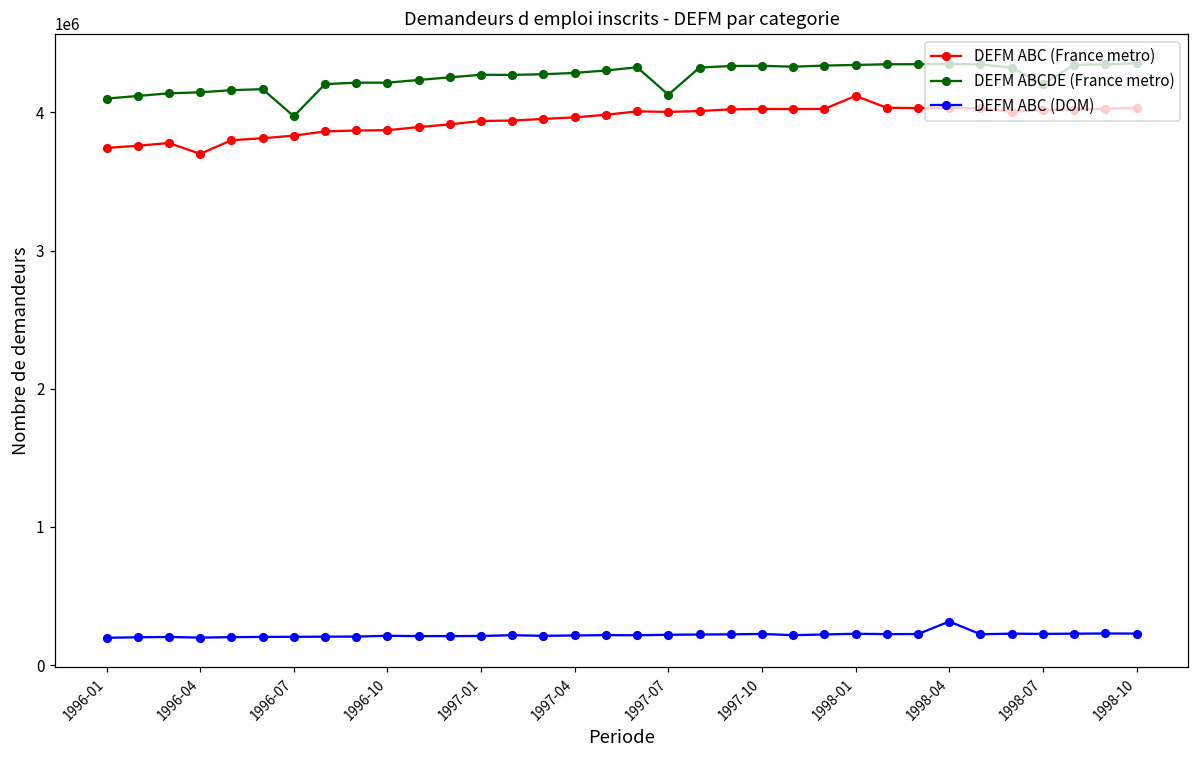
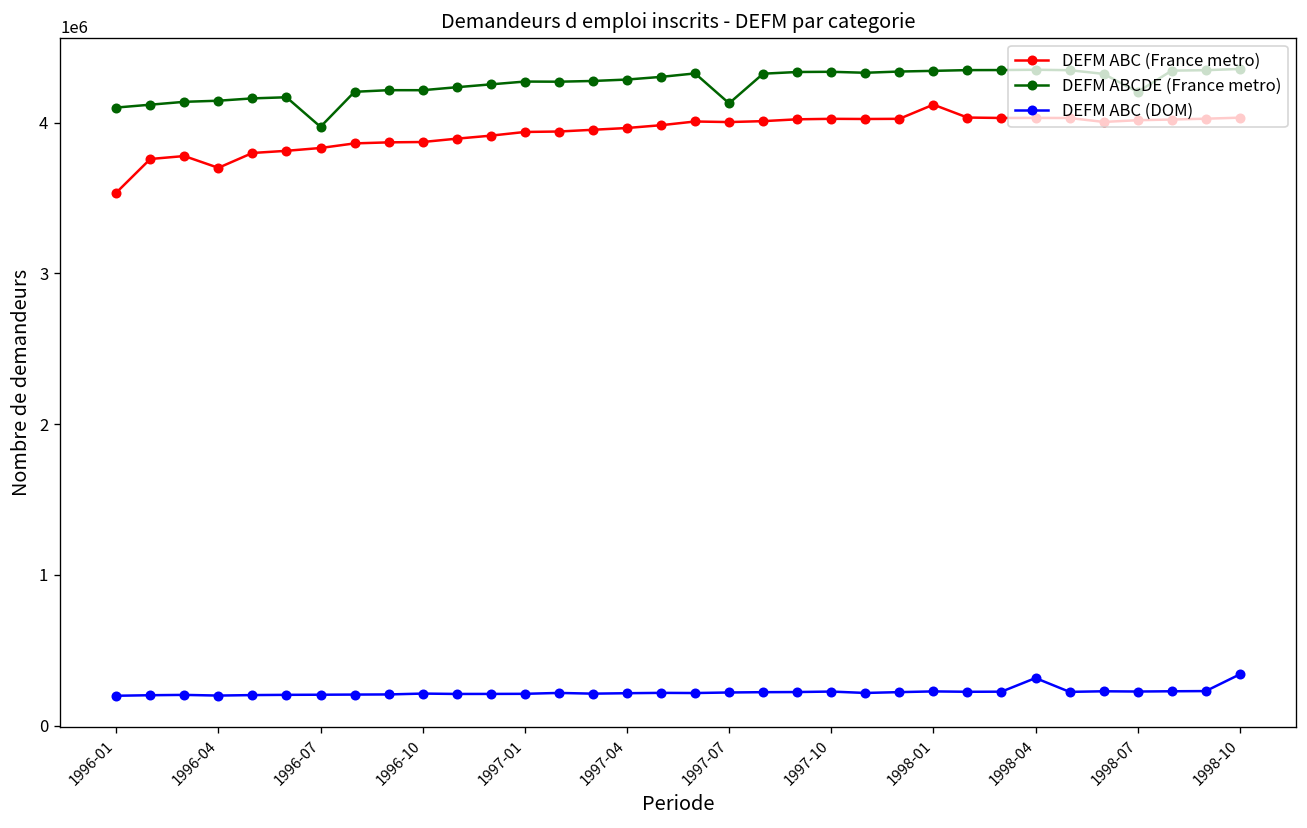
  {
    "DEFM ABC (France metro)": {
-     "1996-01": 3740000,
+     "1996-01": 3530000,
      "1996-04": 3700000,
      "1996-07": 3830000,
      "1996-10": 3870000,
      "1997-01": 3940000,
      "1997-04": 3960000,
      "1997-07": 4000000,
      "1997-10": 4020000,
      "1998-01": 4120000
    },
    "DEFM ABCDE (France metro)": {
      "1996-01": 4100000,
      "1996-04": 4140000,
      "1996-07": 3970000,
      "1996-10": 4210000,
      "1997-01": 4270000,
      "1997-04": 4290000,
      "1997-07": 4130000,
      "1997-10": 4340000,
      "1998-01": 4340000
    },
    "DEFM ABC (DOM)": {
      "1996-01": 200000,
      "1996-04": 200000,
      "1996-07": 200000,
      "1996-10": 210000,
      "1997-01": 210000,
      "1997-04": 210000,
      "1997-07": 220000,
      "1997-10": 230000,
      "1998-01": 230000,
      "1998-04": 310000,
      "1998-07": 230000,
-     "1998-10": 230000
+     "1998-10": 340000
    }
  }
